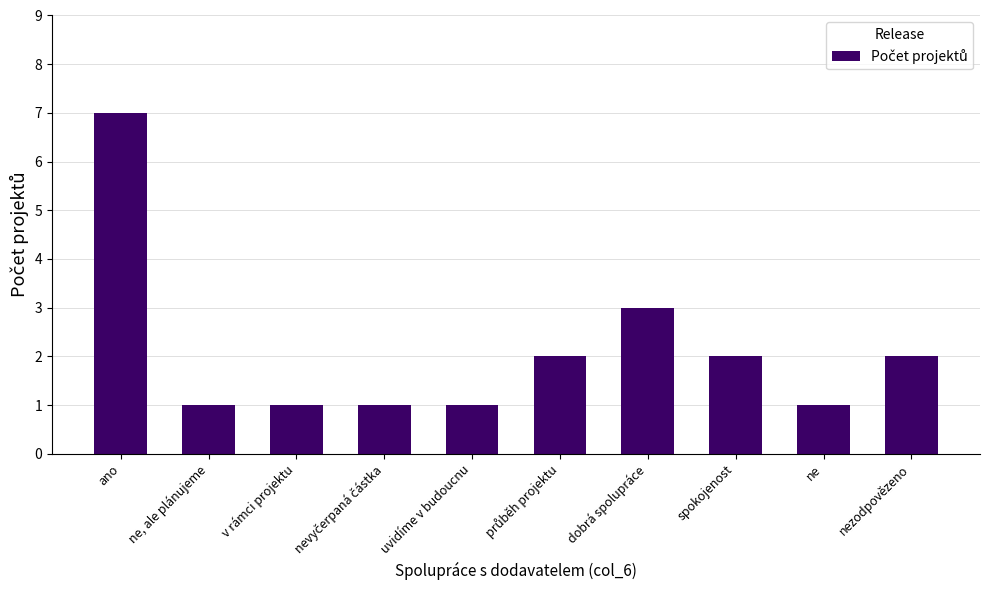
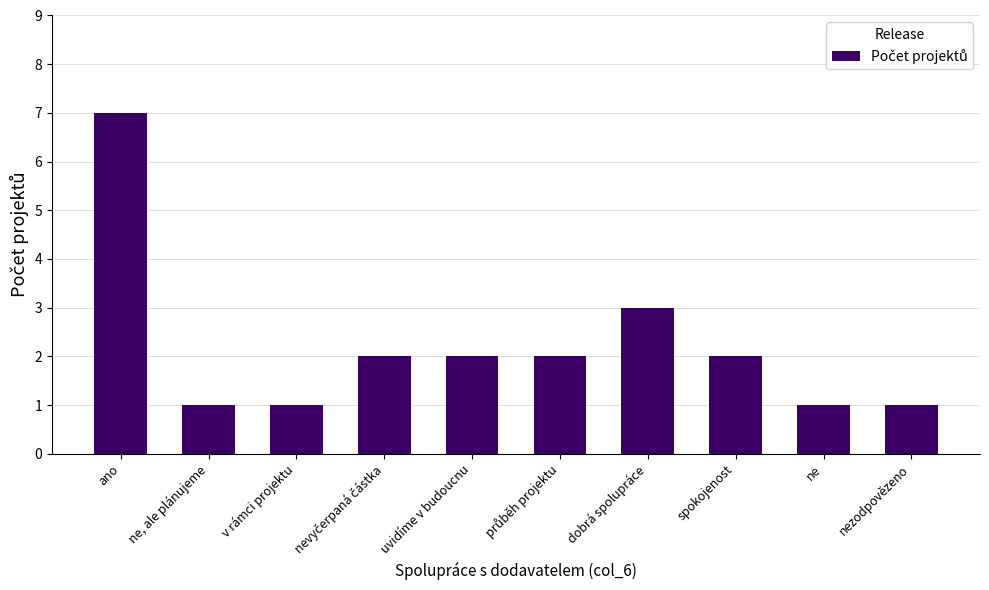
  {
    "ano": 7,
    "ne, ale plánujeme": 1,
    "v rámci projektu": 1,
-   "nevyčerpaná částka": 1,
-   "uvidíme v budoucnu": 1,
+   "nevyčerpaná částka": 2,
+   "uvidíme v budoucnu": 2,
    "průběh projektu": 2,
    "dobrá spolupráce": 3,
    "spokojenost": 2,
    "ne": 1,
-   "nezodpovězeno": 2
+   "nezodpovězeno": 1
  }
